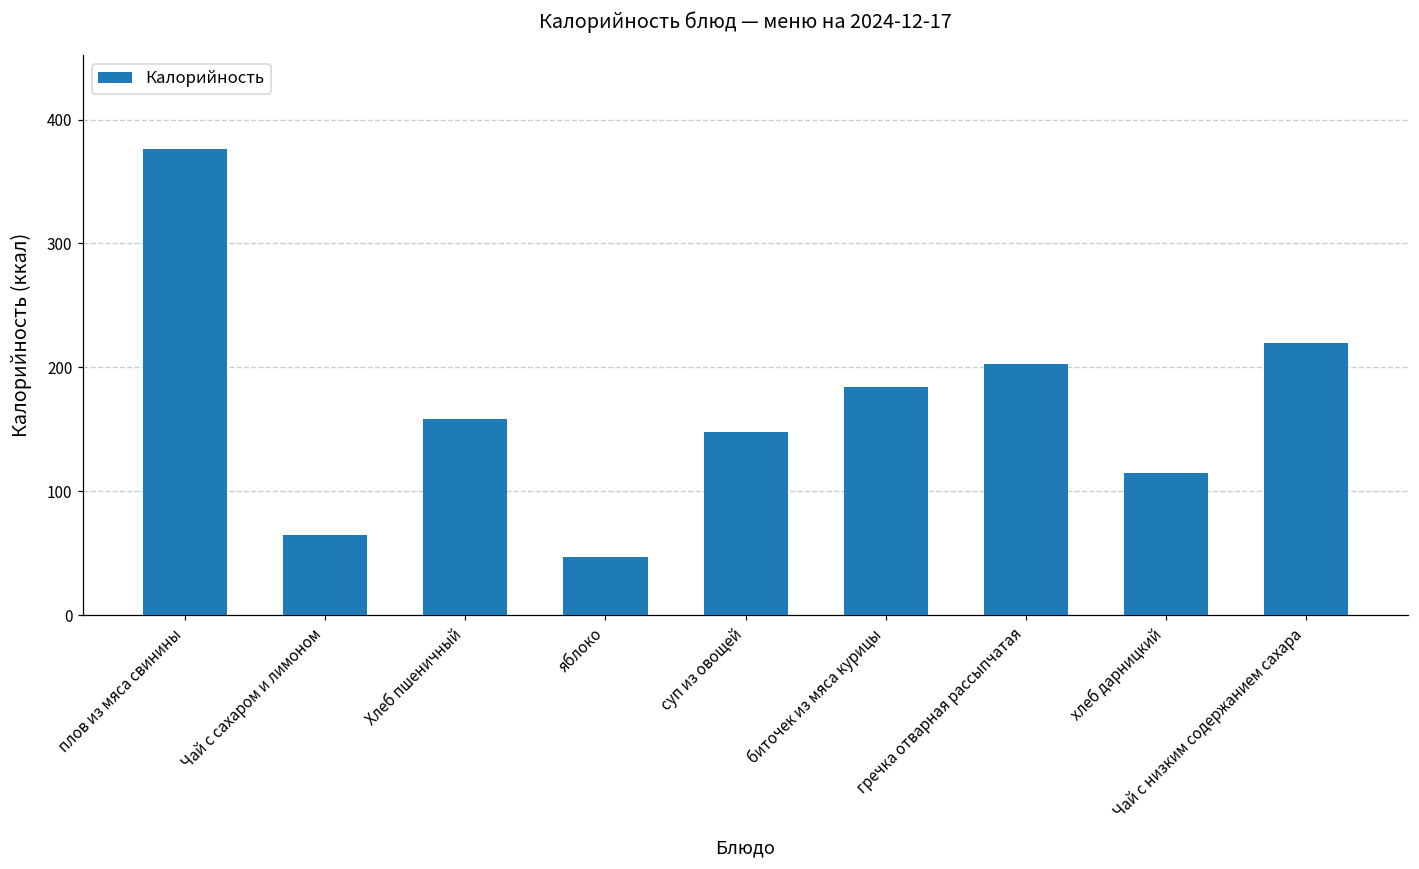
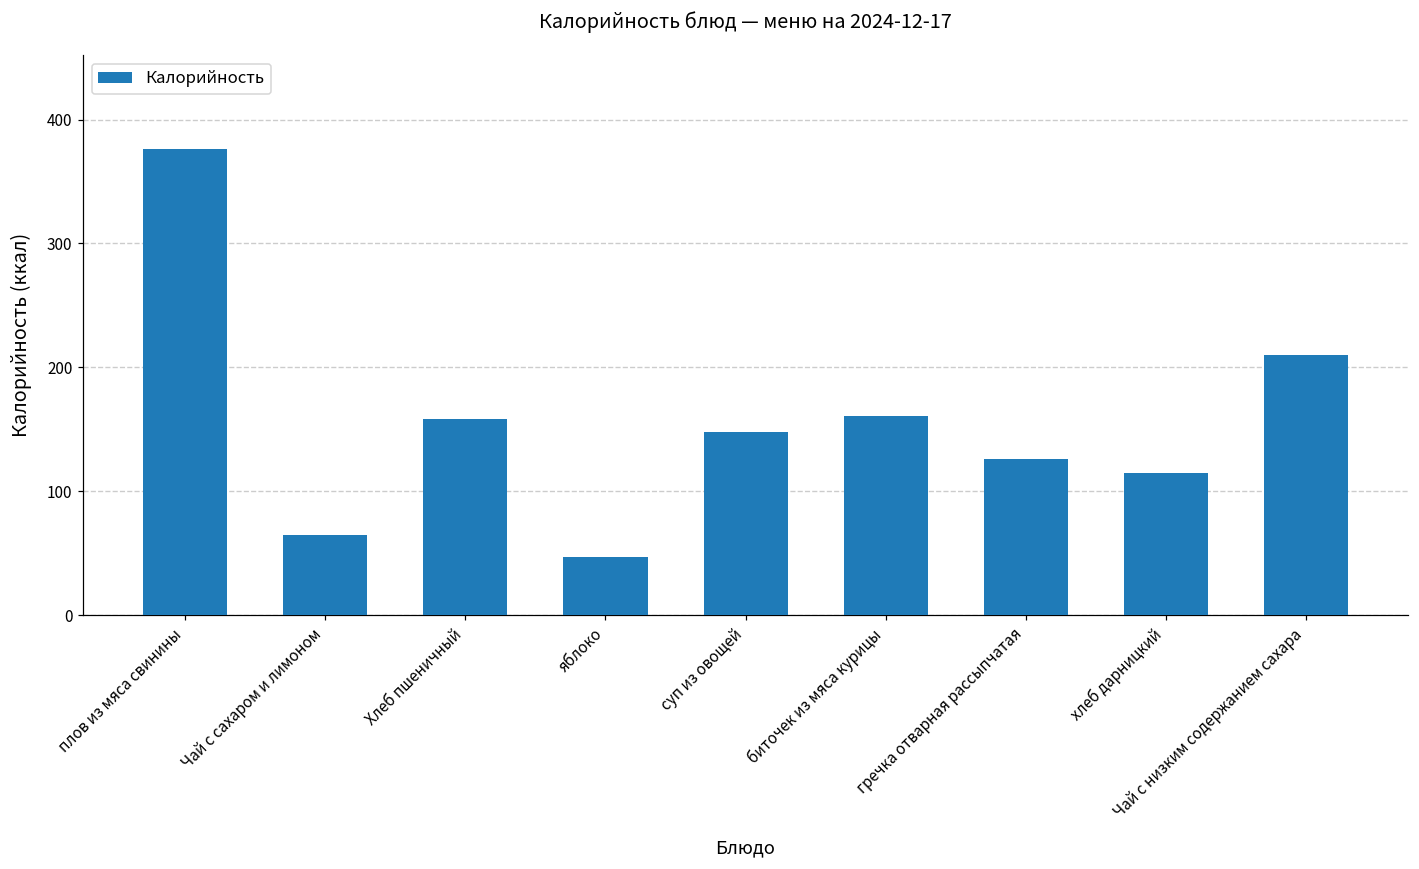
  {
    "плов из мяса свинины": 377,
    "Чай с сахаром и лимоном": 65,
    "Хлеб пшеничный": 158,
    "яблоко": 47,
    "суп из овощей": 148,
-   "биточек из мяса курицы": 184,
-   "гречка отварная рассыпчатая": 202,
+   "биточек из мяса курицы": 160,
+   "гречка отварная рассыпчатая": 126,
    "хлеб дарницкий": 115,
-   "Чай с низким содержанием сахара": 220
+   "Чай с низким содержанием сахара": 210
  }
